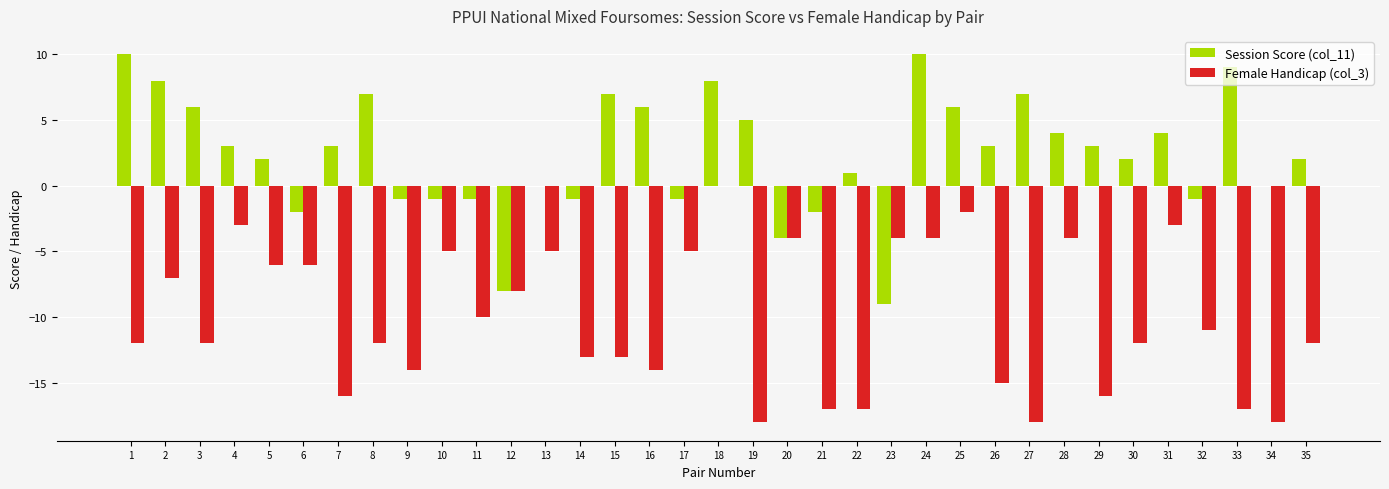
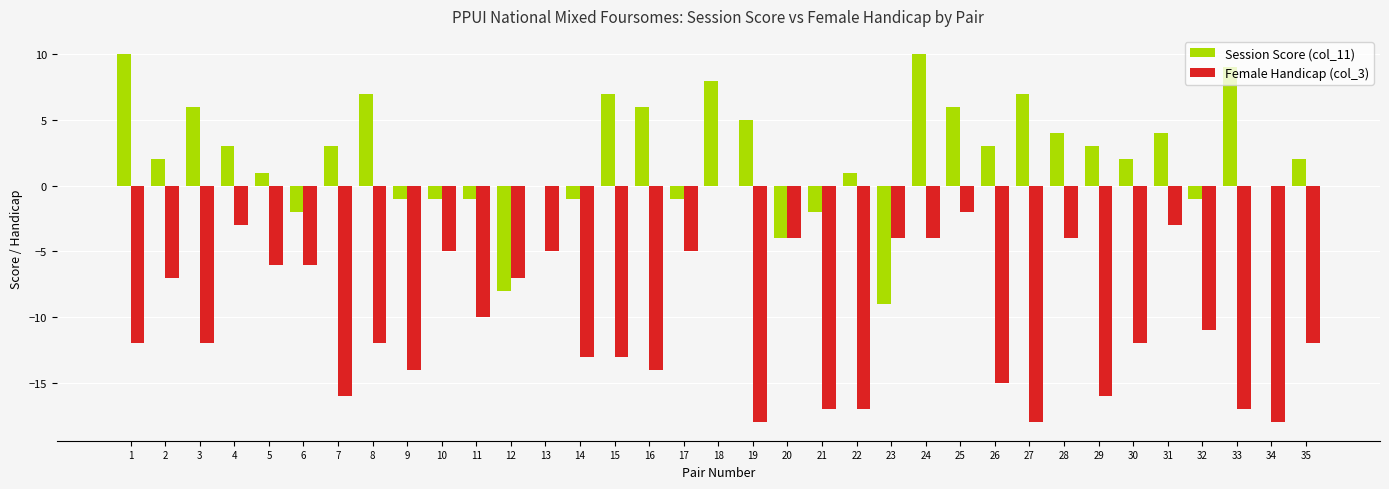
  {
    "Session Score (col_11)": {
      "1": 10,
-     "2": 8,
+     "2": 2,
      "3": 6,
      "4": 3,
-     "5": 2,
+     "5": 1,
      "6": -2,
      "7": 3,
      "8": 7,
      "9": -1,
      "10": -1,
      "11": -1,
      "12": -8,
      "13": 0,
      "14": -1,
      "15": 7,
      "16": 6,
      "17": -1,
      "18": 8,
      "19": 5,
      "20": -4,
      "21": -2,
      "22": 1,
      "23": -9,
      "24": 10,
      "25": 6,
      "26": 3,
      "27": 7,
      "28": 4,
      "29": 3,
      "30": 2,
      "31": 4,
      "32": -1,
      "34": 0,
      "35": 2
    },
    "Female Handicap (col_3)": {
      "1": -12,
      "2": -7,
      "3": -12,
      "4": -3,
      "5": -6,
      "6": -6,
      "7": -16,
      "8": -12,
      "9": -14,
      "10": -5,
      "11": -10,
-     "12": -8,
+     "12": -7,
      "13": -5,
      "14": -13,
      "15": -13,
      "16": -14,
      "17": -5,
      "18": 0,
      "19": -18,
      "20": -4,
      "21": -17,
      "22": -17,
      "23": -4,
      "24": -4,
      "25": -2,
      "26": -15,
      "27": -18,
      "28": -4,
      "29": -16,
      "30": -12,
      "31": -3,
      "32": -11,
      "33": -17,
      "34": -18,
      "35": -12
    }
  }
